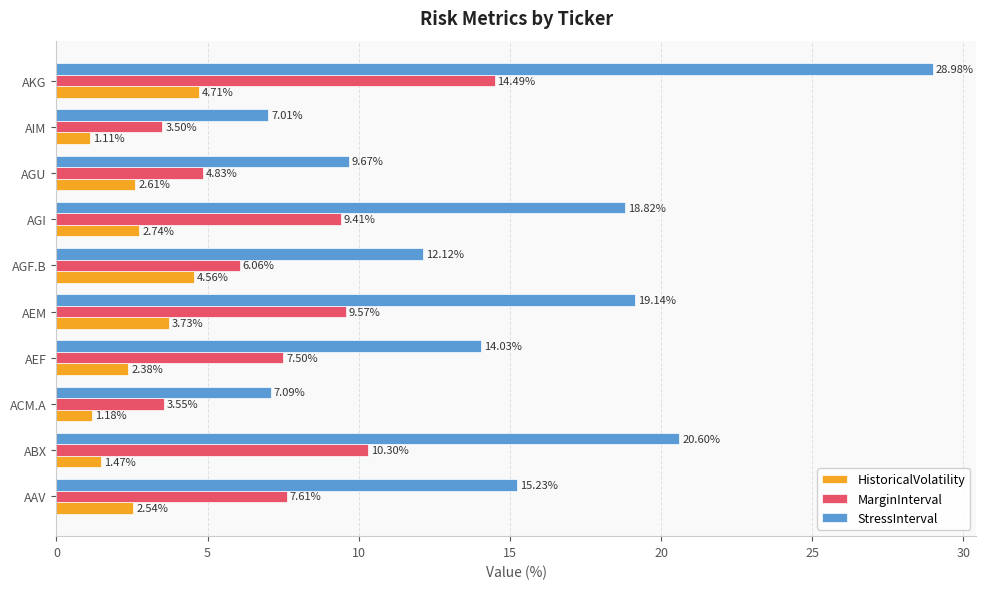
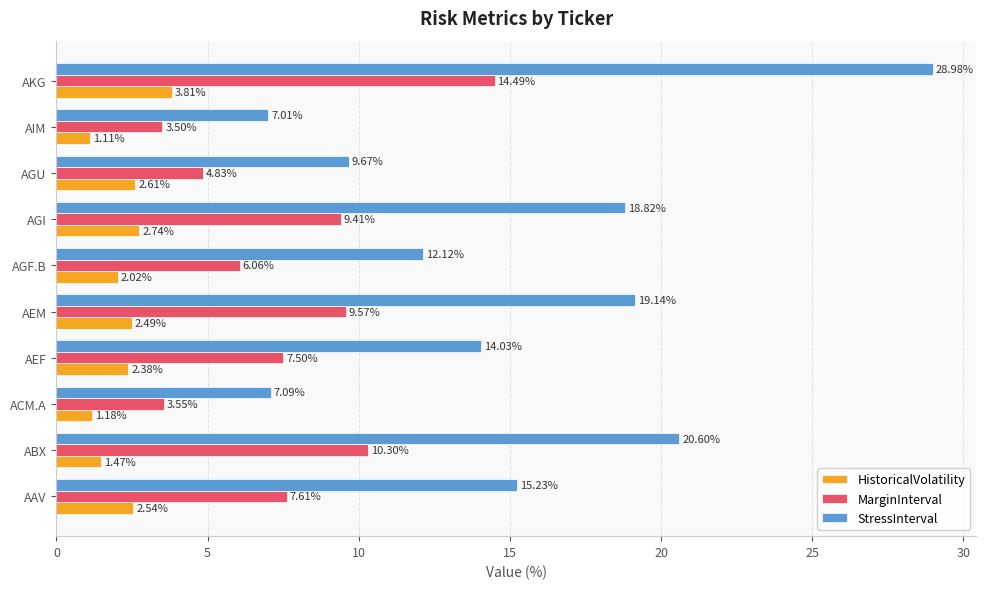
  {
    "HistoricalVolatility": {
-     "AKG": "4.71%",
+     "AKG": "3.81%",
      "AIM": "1.11%",
      "AGU": "2.61%",
      "AGI": "2.74%",
-     "AGF.B": "4.56%",
-     "AEM": "3.73%",
+     "AGF.B": "2.02%",
+     "AEM": "2.49%",
      "AEF": "2.38%",
      "ACM.A": "1.18%",
      "ABX": "1.47%",
      "AAV": "2.54%"
    },
    "MarginInterval": {
      "AKG": "14.49%",
      "AIM": "3.50%",
      "AGU": "4.83%",
      "AGI": "9.41%",
      "AGF.B": "6.06%",
      "AEM": "9.57%",
      "AEF": "7.50%",
      "ACM.A": "3.55%",
      "ABX": "10.30%",
      "AAV": "7.61%"
    },
    "StressInterval": {
      "AKG": "28.98%",
      "AIM": "7.01%",
      "AGU": "9.67%",
      "AGI": "18.82%",
      "AGF.B": "12.12%",
      "AEM": "19.14%",
      "AEF": "14.03%",
      "ACM.A": "7.09%",
      "ABX": "20.60%",
      "AAV": "15.23%"
    }
  }
